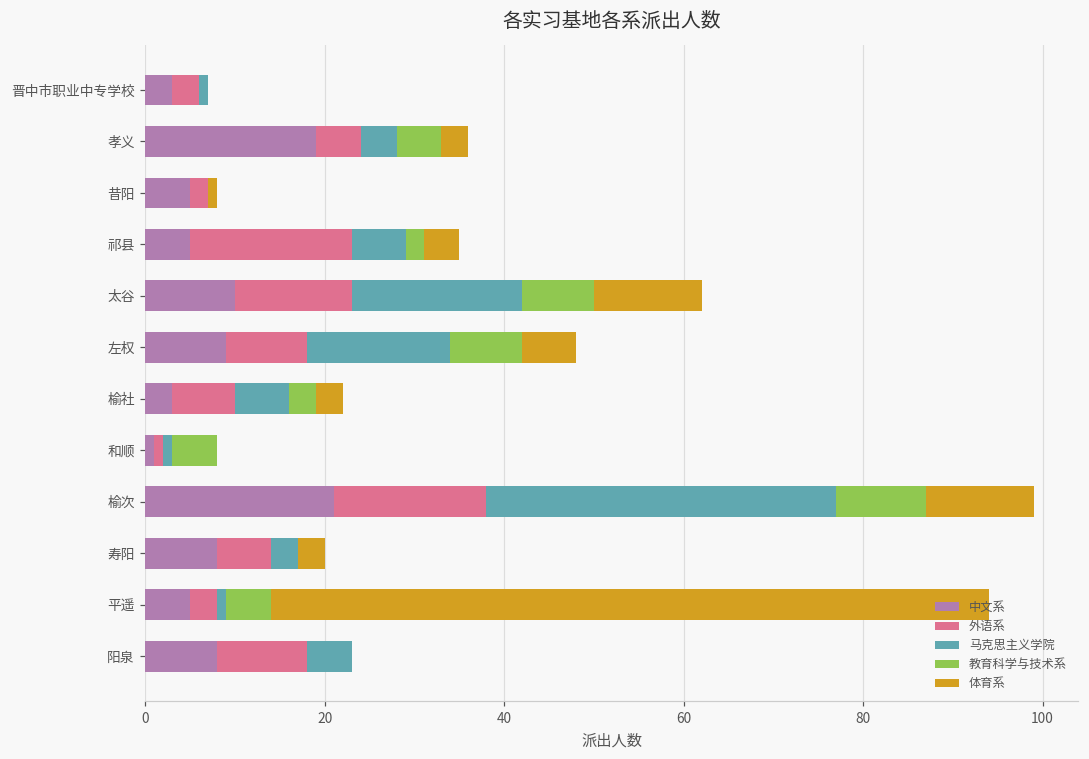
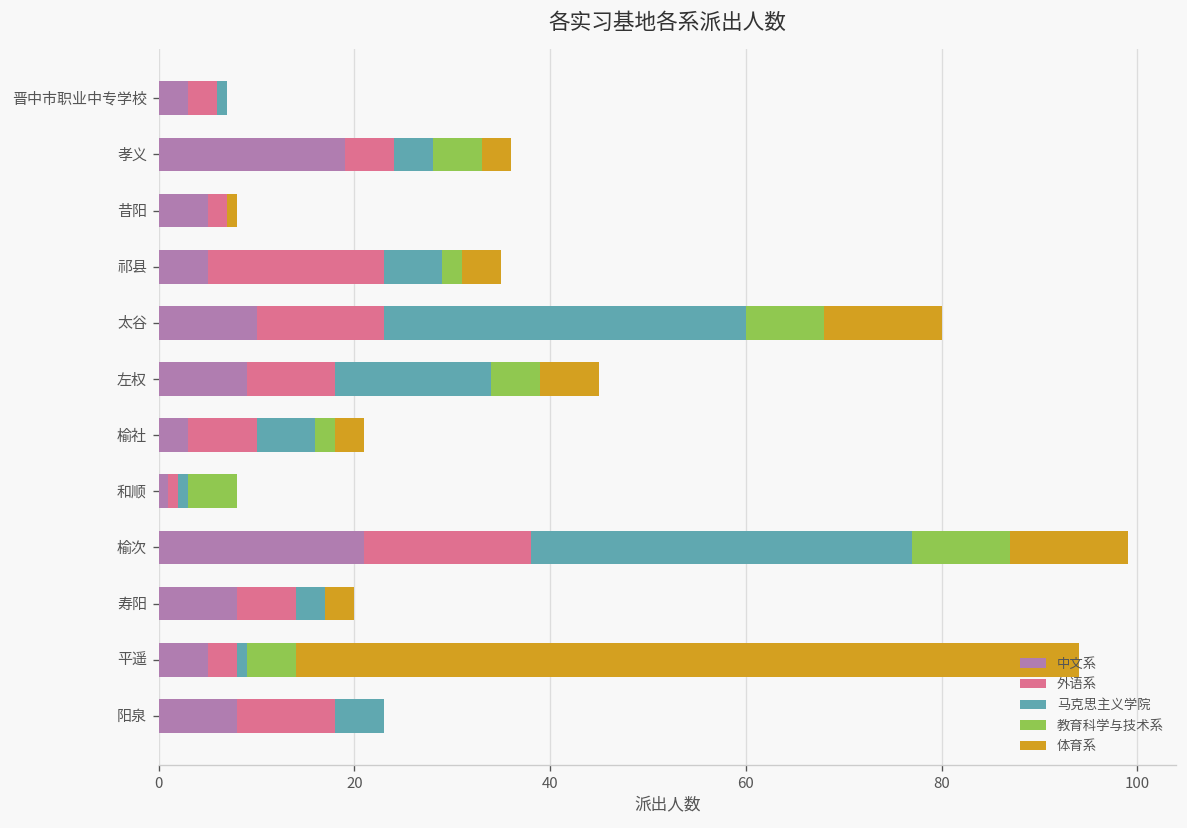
  {
    "马克思主义学院": {
      "晋中市职业中专学校": 1,
      "孝义": 4,
      "昔阳": 0,
      "祁县": 6,
-     "太谷": 19,
+     "太谷": 37,
      "左权": 16,
      "榆社": 6,
      "和顺": 1,
      "榆次": 39,
      "寿阳": 3,
      "平遥": 1,
      "阳泉": 5
    },
    "教育科学与技术系": {
      "晋中市职业中专学校": 0,
      "孝义": 5,
      "昔阳": 0,
      "祁县": 2,
      "太谷": 8,
-     "左权": 8,
-     "榆社": 3,
+     "左权": 5,
+     "榆社": 2,
      "和顺": 5,
      "榆次": 10,
      "寿阳": 0,
      "平遥": 5,
      "阳泉": 0
    },
    "体育系": {
      "晋中市职业中专学校": 0,
      "孝义": 3,
      "昔阳": 1,
      "祁县": 4,
      "太谷": 12,
      "左权": 6,
      "榆社": 3,
      "和顺": 0,
      "榆次": 12,
      "寿阳": 3,
      "平遥": 80,
      "阳泉": 0
    }
  }
